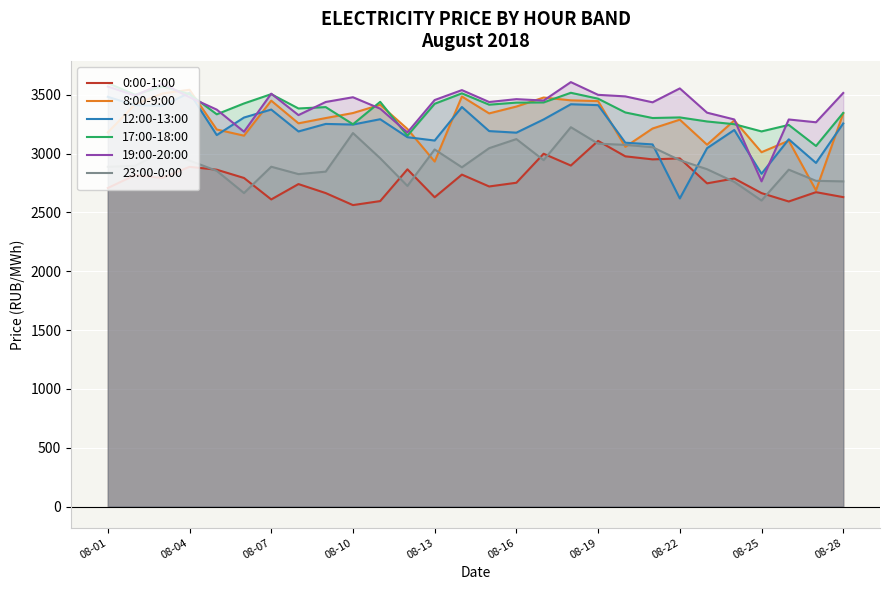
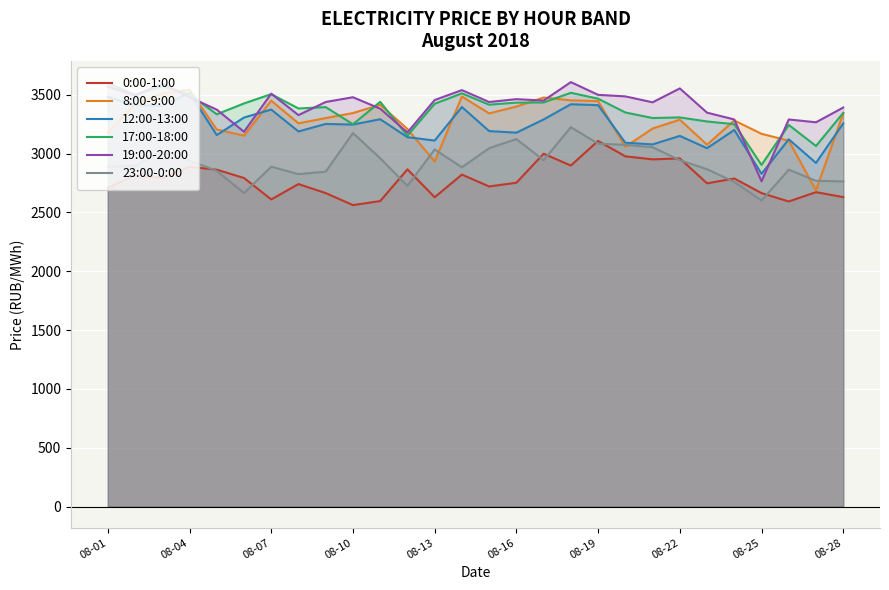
  {
    "0:00-1:00": {
      "08-07": 2610,
      "08-10": 2560,
      "08-13": 2630,
      "08-16": 2750,
      "08-19": 3110,
      "08-25": 2660,
      "08-28": 2630
    },
    "8:00-9:00": {
      "08-07": 3450,
      "08-10": 3350,
      "08-13": 2930,
      "08-16": 3400,
-     "08-25": 3010
+     "08-25": 3170
    },
    "12:00-13:00": {
      "08-07": 3380,
      "08-13": 3110,
      "08-16": 3180,
      "08-19": 3410,
-     "08-22": 2620,
+     "08-22": 3150,
      "08-25": 2830,
      "08-28": 3260
    },
    "17:00-18:00": {
      "08-13": 3420,
      "08-16": 3430,
-     "08-25": 3190
+     "08-25": 2900
    },
    "19:00-20:00": {
      "08-10": 3480,
      "08-13": 3460,
      "08-16": 3460,
      "08-19": 3500,
      "08-22": 3550,
      "08-25": 2760,
-     "08-28": 3520
+     "08-28": 3390
    },
    "23:00-0:00": {
      "08-07": 2890,
      "08-10": 3180,
      "08-13": 3040,
      "08-16": 3120,
      "08-19": 3090,
      "08-25": 2600,
      "08-28": 2760
    }
  }
